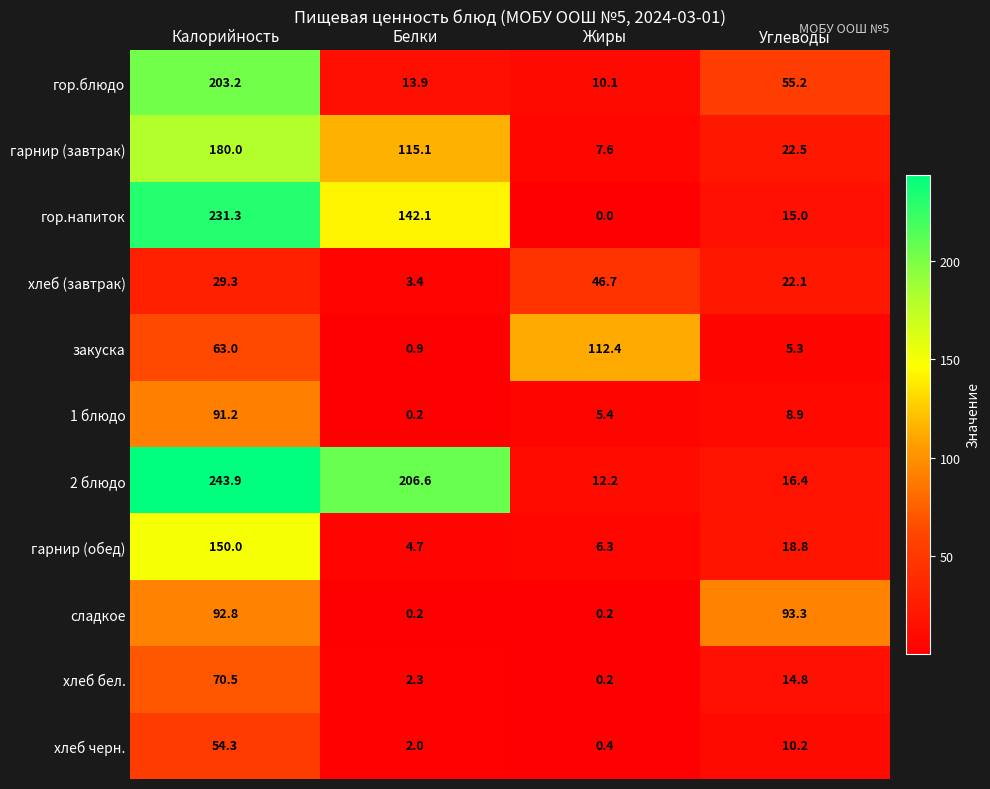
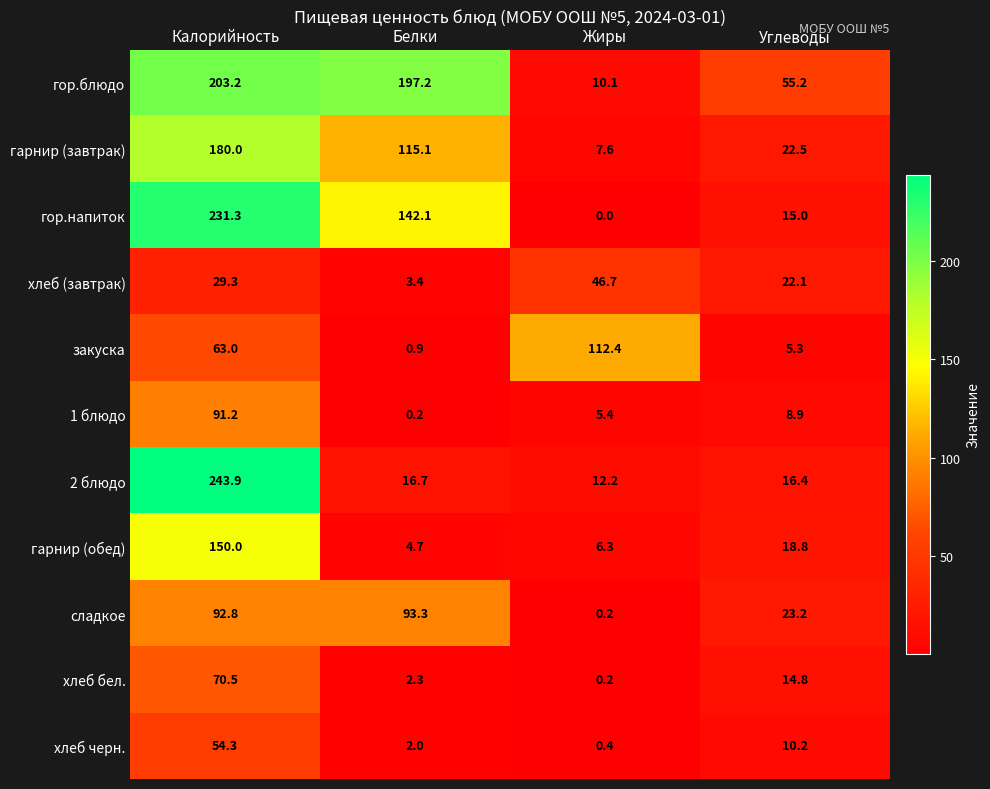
  {
    "гор.блюдо": {
      "Калорийность": 203.2,
-     "Белки": 13.9,
+     "Белки": 197.2,
      "Жиры": 10.1,
      "Углеводы": 55.2
    },
    "гарнир (завтрак)": {
      "Калорийность": 180.0,
      "Белки": 115.1,
      "Жиры": 7.6,
      "Углеводы": 22.5
    },
    "гор.напиток": {
      "Калорийность": 231.3,
      "Белки": 142.1,
      "Жиры": 0.0,
      "Углеводы": 15.0
    },
    "хлеб (завтрак)": {
      "Калорийность": 29.3,
      "Белки": 3.4,
      "Жиры": 46.7,
      "Углеводы": 22.1
    },
    "закуска": {
      "Калорийность": 63.0,
      "Белки": 0.9,
      "Жиры": 112.4,
      "Углеводы": 5.3
    },
    "1 блюдо": {
      "Калорийность": 91.2,
      "Белки": 0.2,
      "Жиры": 5.4,
      "Углеводы": 8.9
    },
    "2 блюдо": {
      "Калорийность": 243.9,
-     "Белки": 206.6,
+     "Белки": 16.7,
      "Жиры": 12.2,
      "Углеводы": 16.4
    },
    "гарнир (обед)": {
      "Калорийность": 150.0,
      "Белки": 4.7,
      "Жиры": 6.3,
      "Углеводы": 18.8
    },
    "сладкое": {
      "Калорийность": 92.8,
-     "Белки": 0.2,
+     "Белки": 93.3,
      "Жиры": 0.2,
-     "Углеводы": 93.3
+     "Углеводы": 23.2
    },
    "хлеб бел.": {
      "Калорийность": 70.5,
      "Белки": 2.3,
      "Жиры": 0.2,
      "Углеводы": 14.8
    },
    "хлеб черн.": {
      "Калорийность": 54.3,
      "Белки": 2.0,
      "Жиры": 0.4,
      "Углеводы": 10.2
    }
  }
